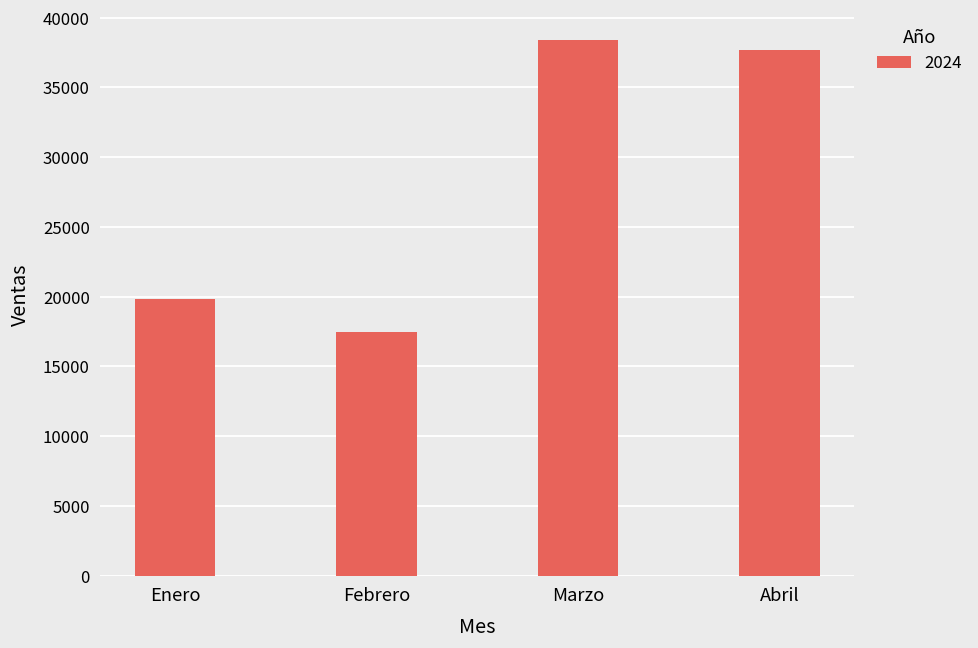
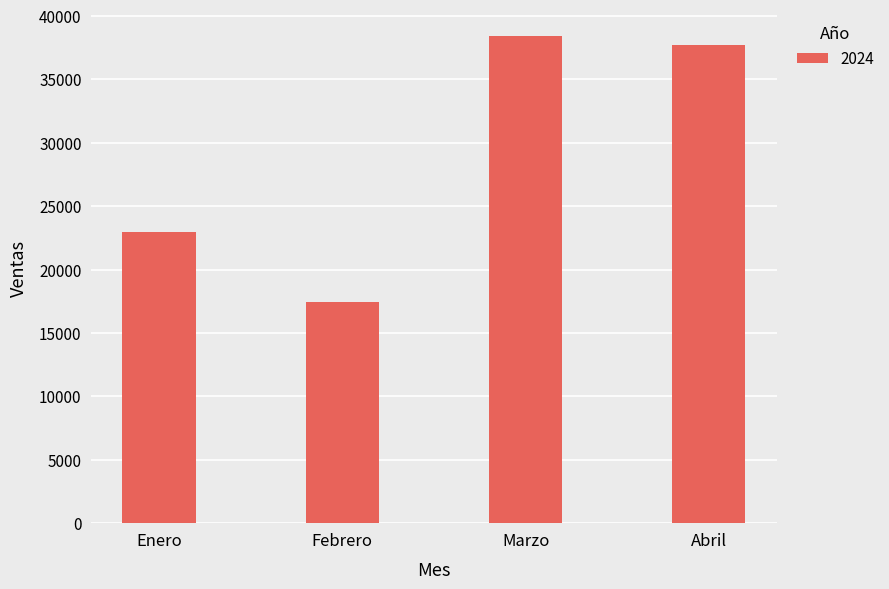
  {
-   "Enero": 19800,
+   "Enero": 23000,
    "Febrero": 17400,
    "Marzo": 38400,
    "Abril": 37700
  }
